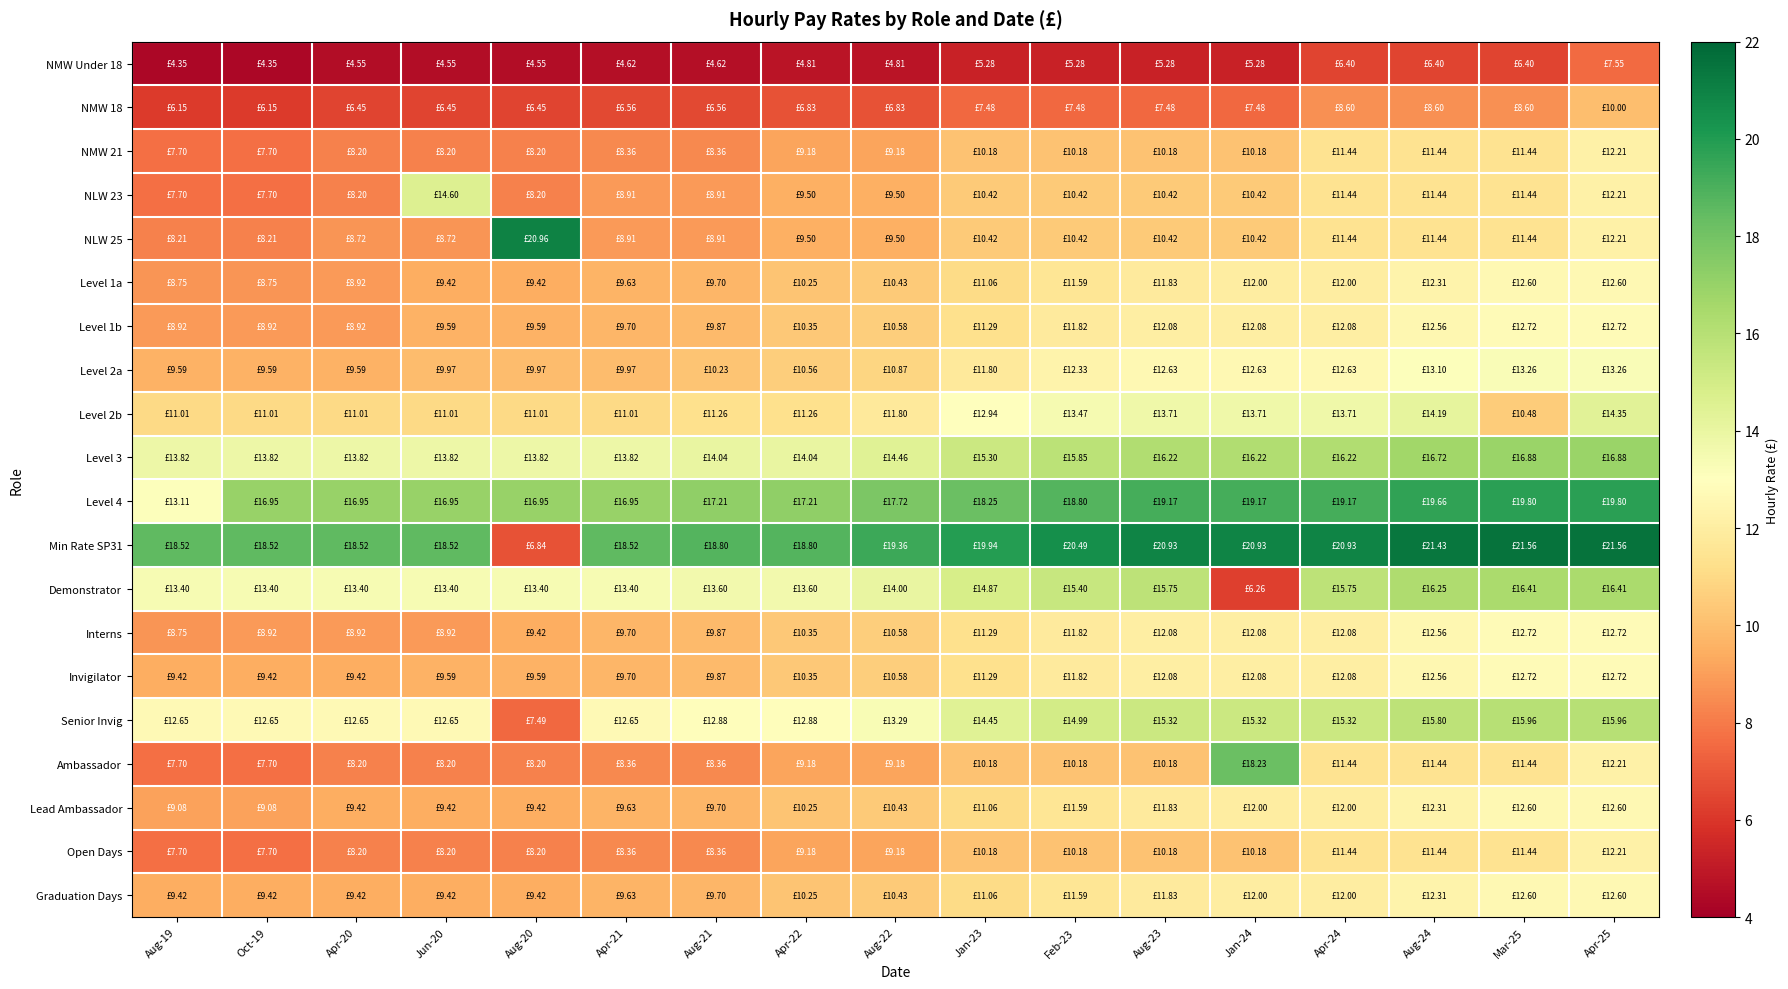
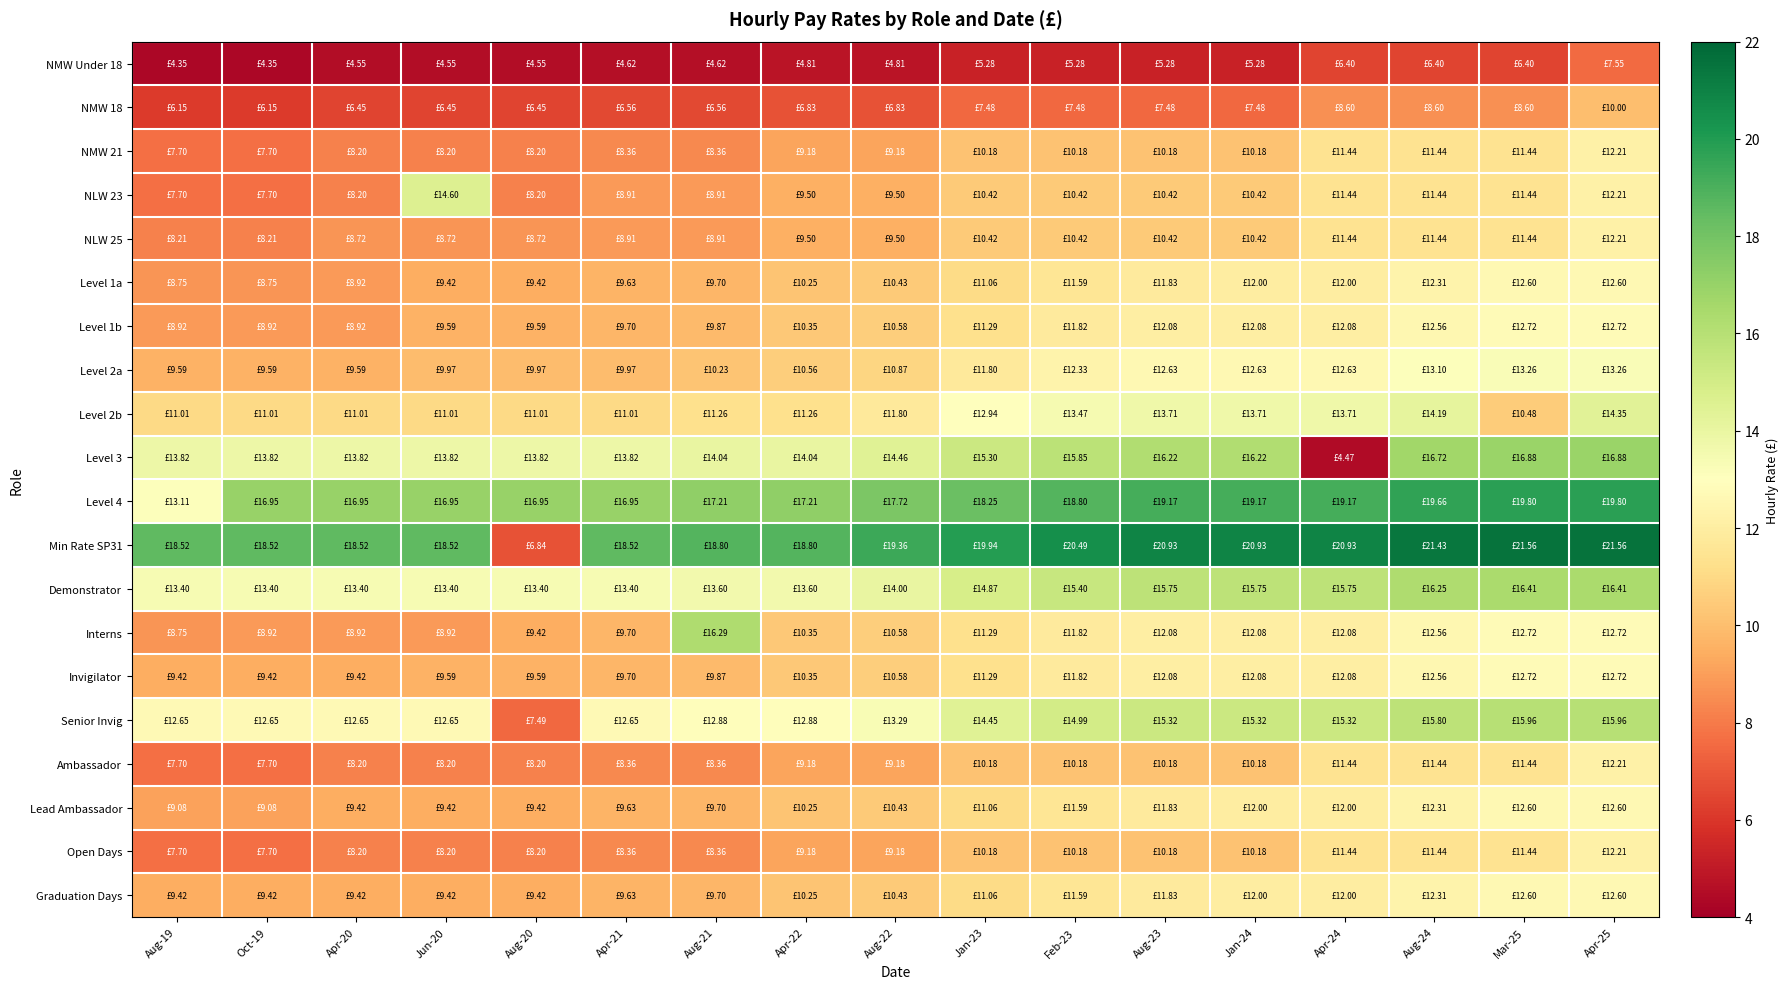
  {
    "NLW 25": {
      "Aug-19": "£8.21",
      "Oct-19": "£8.21",
      "Apr-20": "£8.72",
      "Jun-20": "£8.72",
-     "Aug-20": "£20.96",
+     "Aug-20": "£8.72",
      "Apr-21": "£8.91",
      "Aug-21": "£8.91",
      "Apr-22": "£9.50",
      "Aug-22": "£9.50",
      "Jan-23": "£10.42",
      "Feb-23": "£10.42",
      "Aug-23": "£10.42",
      "Jan-24": "£10.42",
      "Apr-24": "£11.44",
      "Aug-24": "£11.44",
      "Mar-25": "£11.44",
      "Apr-25": "£12.21"
    },
    "Level 3": {
      "Aug-19": "£13.82",
      "Oct-19": "£13.82",
      "Apr-20": "£13.82",
      "Jun-20": "£13.82",
      "Aug-20": "£13.82",
      "Apr-21": "£13.82",
      "Aug-21": "£14.04",
      "Apr-22": "£14.04",
      "Aug-22": "£14.46",
      "Jan-23": "£15.30",
      "Feb-23": "£15.85",
      "Aug-23": "£16.22",
      "Jan-24": "£16.22",
-     "Apr-24": "£16.22",
+     "Apr-24": "£4.47",
      "Aug-24": "£16.72",
      "Mar-25": "£16.88",
      "Apr-25": "£16.88"
    },
    "Demonstrator": {
      "Aug-19": "£13.40",
      "Oct-19": "£13.40",
      "Apr-20": "£13.40",
      "Jun-20": "£13.40",
      "Aug-20": "£13.40",
      "Apr-21": "£13.40",
      "Aug-21": "£13.60",
      "Apr-22": "£13.60",
      "Aug-22": "£14.00",
      "Jan-23": "£14.87",
      "Feb-23": "£15.40",
      "Aug-23": "£15.75",
-     "Jan-24": "£6.26",
+     "Jan-24": "£15.75",
      "Apr-24": "£15.75",
      "Aug-24": "£16.25",
      "Mar-25": "£16.41",
      "Apr-25": "£16.41"
    },
    "Interns": {
      "Aug-19": "£8.75",
      "Oct-19": "£8.92",
      "Apr-20": "£8.92",
      "Jun-20": "£8.92",
      "Aug-20": "£9.42",
      "Apr-21": "£9.70",
-     "Aug-21": "£9.87",
+     "Aug-21": "£16.29",
      "Apr-22": "£10.35",
      "Aug-22": "£10.58",
      "Jan-23": "£11.29",
      "Feb-23": "£11.82",
      "Aug-23": "£12.08",
      "Jan-24": "£12.08",
      "Apr-24": "£12.08",
      "Aug-24": "£12.56",
      "Mar-25": "£12.72",
      "Apr-25": "£12.72"
    },
    "Ambassador": {
      "Aug-19": "£7.70",
      "Oct-19": "£7.70",
      "Apr-20": "£8.20",
      "Jun-20": "£8.20",
      "Aug-20": "£8.20",
      "Apr-21": "£8.36",
      "Aug-21": "£8.36",
      "Apr-22": "£9.18",
      "Aug-22": "£9.18",
      "Jan-23": "£10.18",
      "Feb-23": "£10.18",
      "Aug-23": "£10.18",
-     "Jan-24": "£18.23",
+     "Jan-24": "£10.18",
      "Apr-24": "£11.44",
      "Aug-24": "£11.44",
      "Mar-25": "£11.44",
      "Apr-25": "£12.21"
    }
  }
